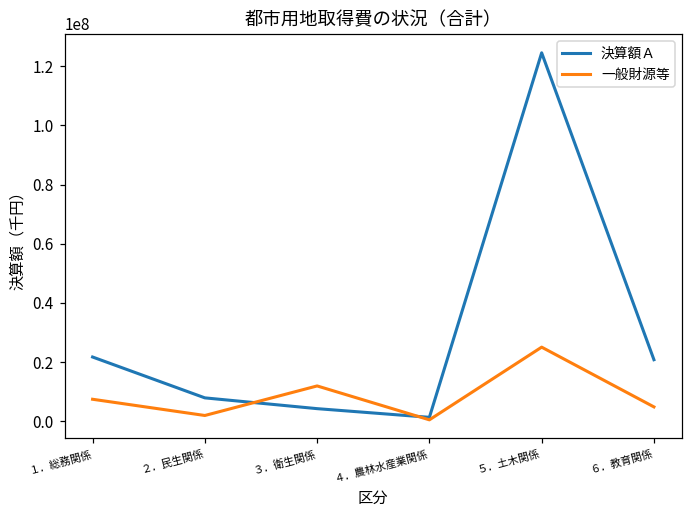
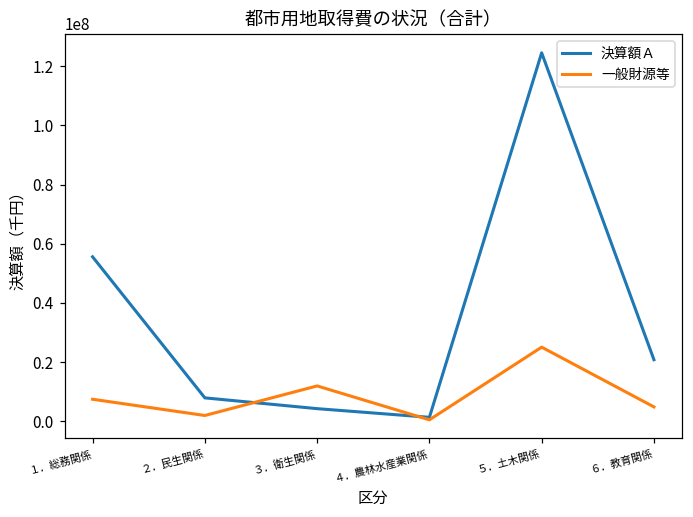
  {
    "決算額Ａ": {
-     "１．総務関係": 22000000,
+     "１．総務関係": 56000000,
      "２．民生関係": 8000000,
      "３．衛生関係": 4000000,
      "５．土木関係": 125000000,
      "６．教育関係": 21000000
    },
    "一般財源等": {
      "１．総務関係": 7000000,
      "２．民生関係": 2000000,
      "３．衛生関係": 12000000,
      "５．土木関係": 25000000,
      "６．教育関係": 5000000
    }
  }
